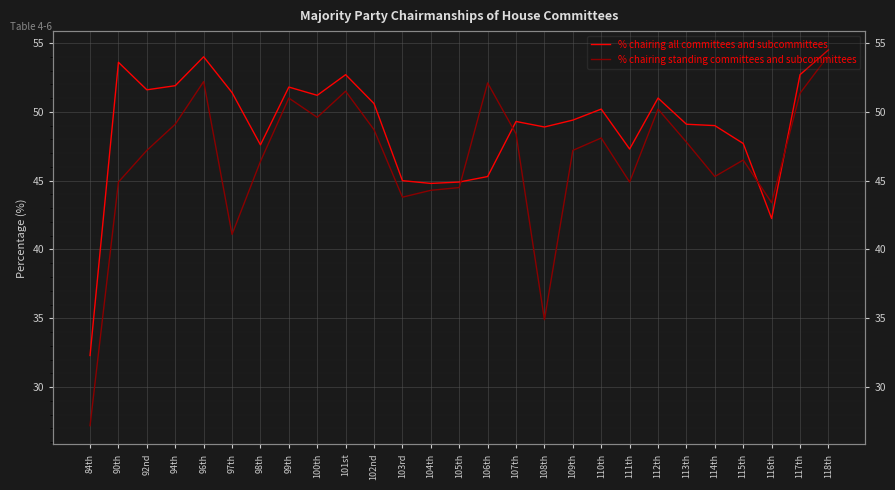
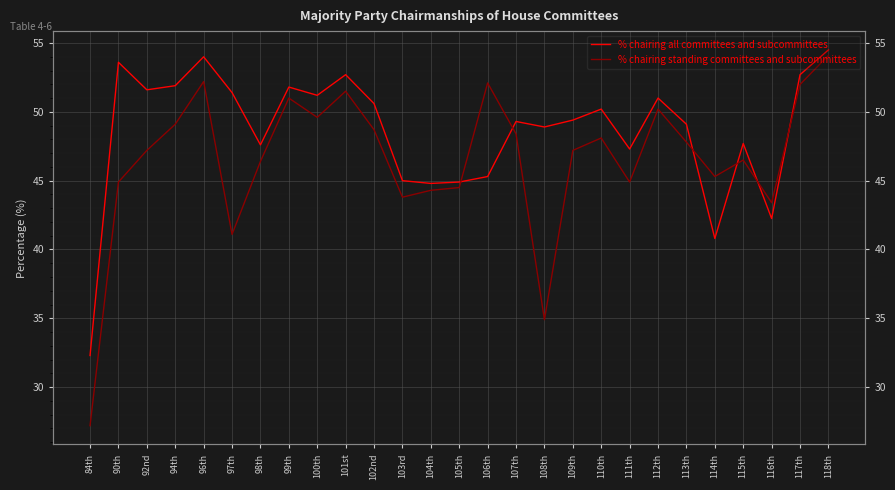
  {
    "% chairing all committees and subcommittees": {
      "84th": 32.3,
      "90th": 53.6,
      "92nd": 51.6,
      "94th": 51.9,
      "96th": 54.0,
      "97th": 51.4,
      "98th": 47.6,
      "99th": 51.8,
      "100th": 51.2,
      "101st": 52.7,
      "102nd": 50.6,
      "103rd": 45.0,
      "104th": 44.8,
      "105th": 44.9,
      "106th": 45.3,
      "107th": 49.3,
      "108th": 48.9,
      "109th": 49.4,
      "110th": 50.2,
      "111th": 47.3,
      "112th": 51.0,
      "113th": 49.1,
-     "114th": 49.0,
+     "114th": 40.8,
      "115th": 47.7,
      "116th": 42.3,
      "117th": 52.7
    },
    "% chairing standing committees and subcommittees": {
      "84th": 27.2,
      "90th": 44.9,
      "92nd": 47.2,
      "94th": 49.1,
      "96th": 52.2,
      "97th": 41.1,
      "98th": 46.4,
      "99th": 51.0,
      "100th": 49.6,
      "101st": 51.5,
      "102nd": 48.7,
      "103rd": 43.8,
      "104th": 44.3,
      "105th": 44.5,
      "106th": 52.1,
      "107th": 48.4,
      "108th": 34.9,
      "109th": 47.2,
      "110th": 48.1,
      "111th": 44.9,
      "112th": 50.2,
      "113th": 47.8,
      "114th": 45.3,
      "115th": 46.5,
      "116th": 43.4,
-     "117th": 51.4
+     "117th": 52.0
    }
  }
